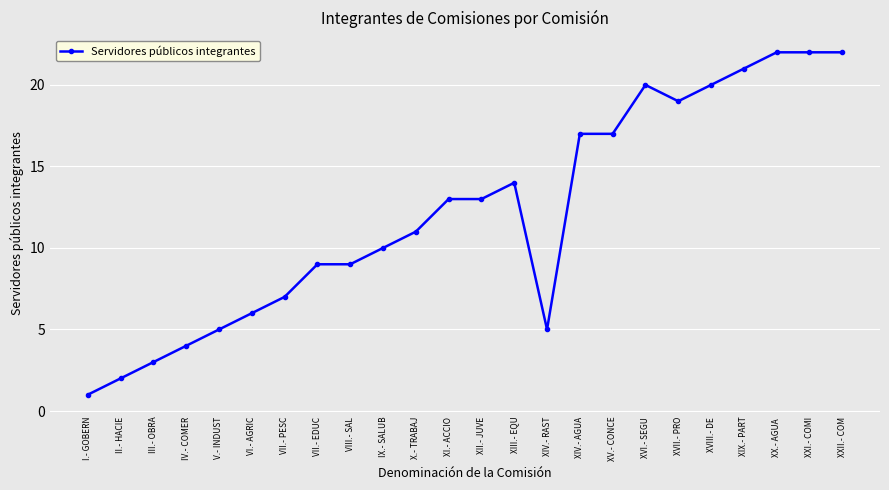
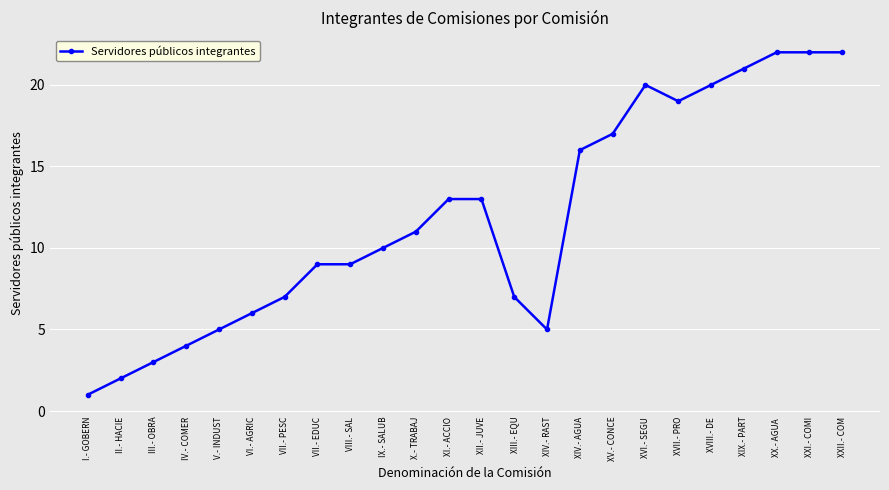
  {
    "I.- GOBERN": 1,
    "II.- HACIE": 2,
    "III.- OBRA": 3,
    "IV.- COMER": 4,
    "V.- INDUST": 5,
    "VI.- AGRIC": 6,
    "VII.- PESC": 7,
    "VII.- EDUC": 9,
    "VIII.- SAL": 9,
    "IX.- SALUB": 10,
    "X.- TRABAJ": 11,
    "XI.- ACCIO": 13,
    "XII.- JUVE": 13,
-   "XIII.- EQU": 14,
+   "XIII.- EQU": 7,
    "XIV.- RAST": 5,
-   "XIV.- AGUA": 17,
+   "XIV.- AGUA": 16,
    "XV.- CONCE": 17,
    "XVI.- SEGU": 20,
    "XVII.- PRO": 19,
    "XVIII.- DE": 20,
    "XIX.- PART": 21,
    "XX.- AGUA": 22,
    "XXI.- COMI": 22,
    "XXII.- COM": 22
  }
